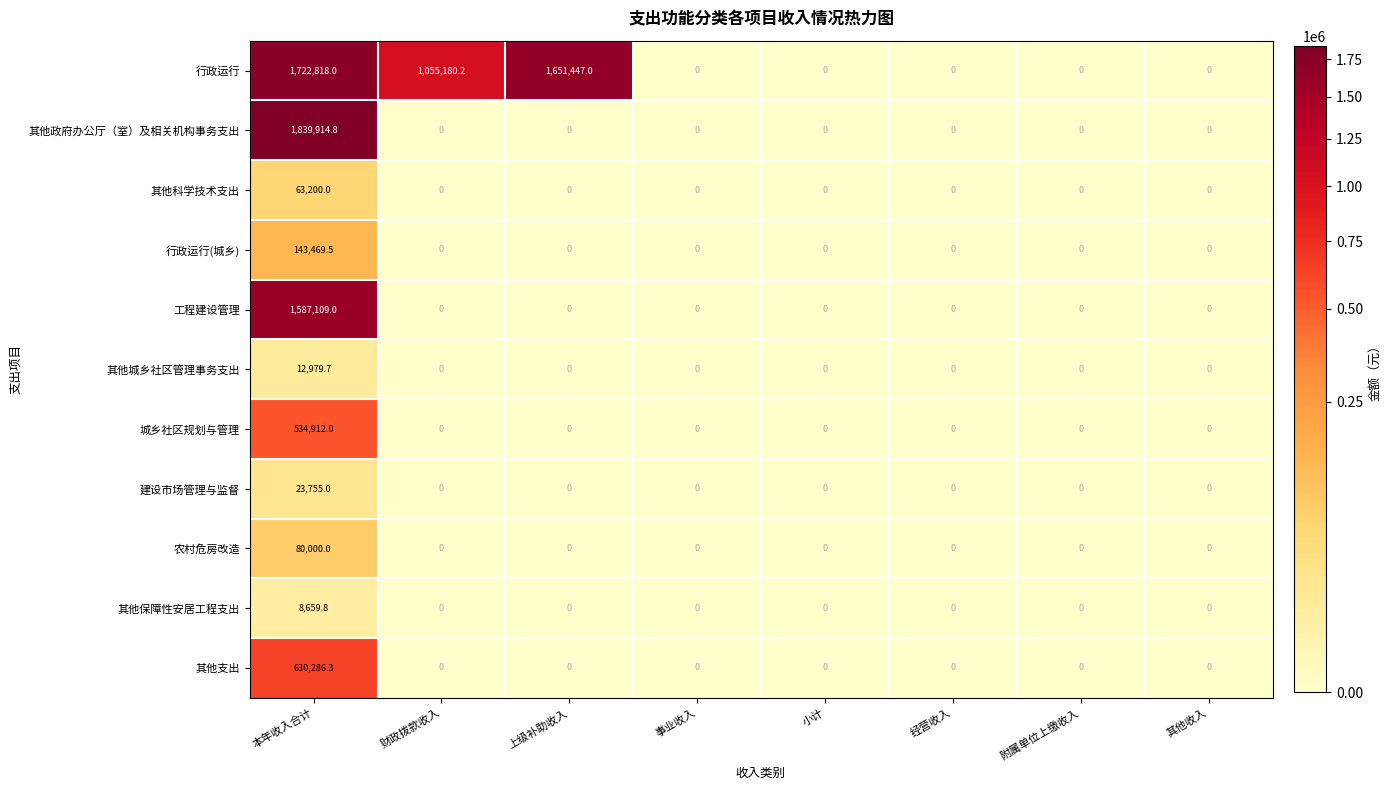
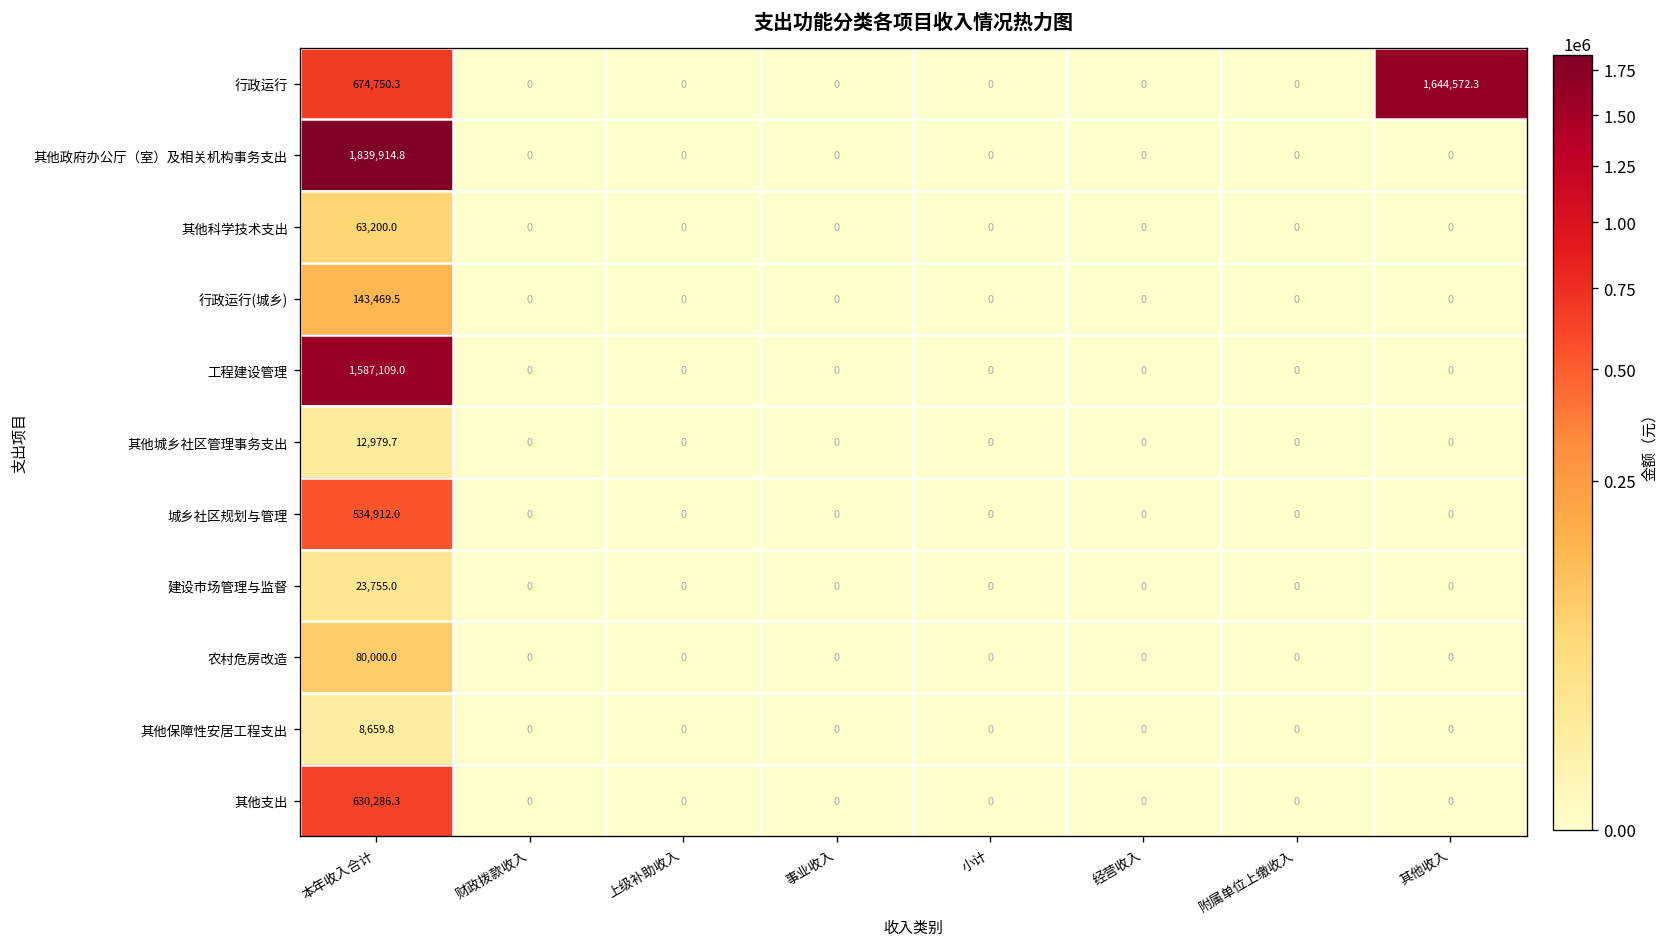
  {
    "行政运行": {
-     "本年收入合计": "1,722,818.0",
-     "财政拨款收入": "1,055,180.2",
-     "上级补助收入": "1,651,447.0",
+     "本年收入合计": "674,750.3",
+     "财政拨款收入": "0",
+     "上级补助收入": "0",
      "事业收入": "0",
      "小计": "0",
      "经营收入": "0",
      "附属单位上缴收入": "0",
-     "其他收入": "0"
+     "其他收入": "1,644,572.3"
    },
    "其他政府办公厅（室）及相关机构事务支出": {
      "本年收入合计": "1,839,914.8",
      "财政拨款收入": "0",
      "上级补助收入": "0",
      "事业收入": "0",
      "小计": "0",
      "经营收入": "0",
      "附属单位上缴收入": "0",
      "其他收入": "0"
    },
    "其他科学技术支出": {
      "本年收入合计": "63,200.0",
      "财政拨款收入": "0",
      "上级补助收入": "0",
      "事业收入": "0",
      "小计": "0",
      "经营收入": "0",
      "附属单位上缴收入": "0",
      "其他收入": "0"
    },
    "行政运行(城乡)": {
      "本年收入合计": "143,469.5",
      "财政拨款收入": "0",
      "上级补助收入": "0",
      "事业收入": "0",
      "小计": "0",
      "经营收入": "0",
      "附属单位上缴收入": "0",
      "其他收入": "0"
    },
    "工程建设管理": {
      "本年收入合计": "1,587,109.0",
      "财政拨款收入": "0",
      "上级补助收入": "0",
      "事业收入": "0",
      "小计": "0",
      "经营收入": "0",
      "附属单位上缴收入": "0",
      "其他收入": "0"
    },
    "其他城乡社区管理事务支出": {
      "本年收入合计": "12,979.7",
      "财政拨款收入": "0",
      "上级补助收入": "0",
      "事业收入": "0",
      "小计": "0",
      "经营收入": "0",
      "附属单位上缴收入": "0",
      "其他收入": "0"
    },
    "城乡社区规划与管理": {
      "本年收入合计": "534,912.0",
      "财政拨款收入": "0",
      "上级补助收入": "0",
      "事业收入": "0",
      "小计": "0",
      "经营收入": "0",
      "附属单位上缴收入": "0",
      "其他收入": "0"
    },
    "建设市场管理与监督": {
      "本年收入合计": "23,755.0",
      "财政拨款收入": "0",
      "上级补助收入": "0",
      "事业收入": "0",
      "小计": "0",
      "经营收入": "0",
      "附属单位上缴收入": "0",
      "其他收入": "0"
    },
    "农村危房改造": {
      "本年收入合计": "80,000.0",
      "财政拨款收入": "0",
      "上级补助收入": "0",
      "事业收入": "0",
      "小计": "0",
      "经营收入": "0",
      "附属单位上缴收入": "0",
      "其他收入": "0"
    },
    "其他保障性安居工程支出": {
      "本年收入合计": "8,659.8",
      "财政拨款收入": "0",
      "上级补助收入": "0",
      "事业收入": "0",
      "小计": "0",
      "经营收入": "0",
      "附属单位上缴收入": "0",
      "其他收入": "0"
    },
    "其他支出": {
      "本年收入合计": "630,286.3",
      "财政拨款收入": "0",
      "上级补助收入": "0",
      "事业收入": "0",
      "小计": "0",
      "经营收入": "0",
      "附属单位上缴收入": "0",
      "其他收入": "0"
    }
  }
